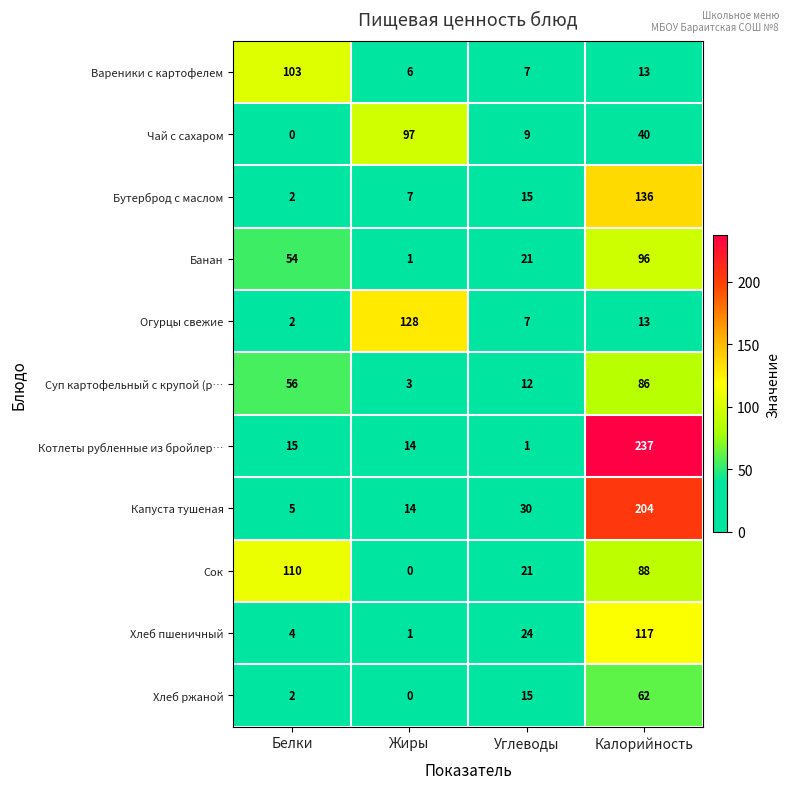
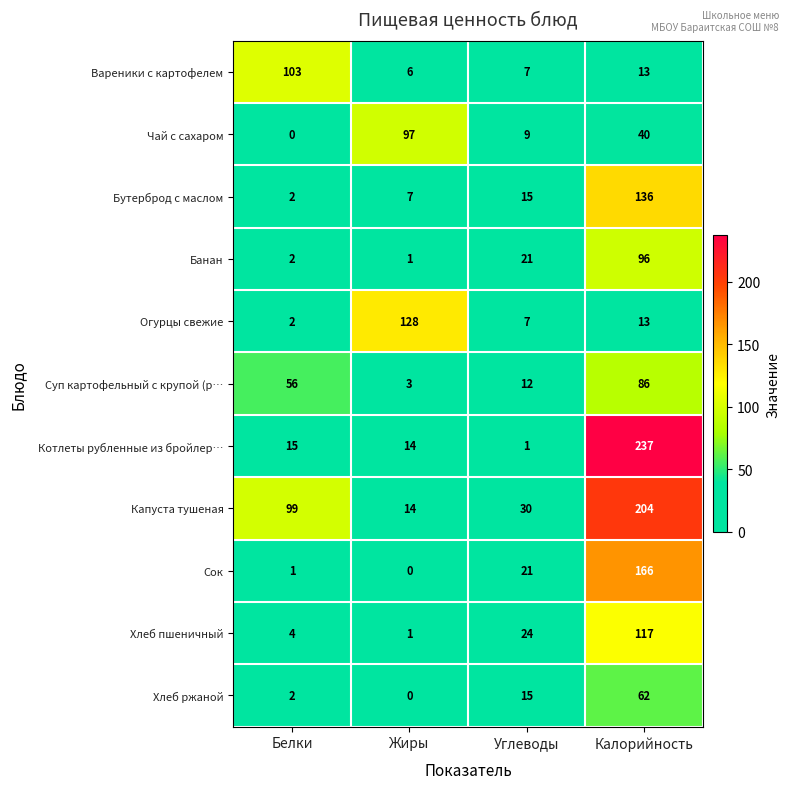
  {
    "Вареники с картофелем": {
      "Белки": 103,
      "Жиры": 6,
      "Углеводы": 7,
      "Калорийность": 13
    },
    "Чай с сахаром": {
      "Белки": 0,
      "Жиры": 97,
      "Углеводы": 9,
      "Калорийность": 40
    },
    "Бутерброд с маслом": {
      "Белки": 2,
      "Жиры": 7,
      "Углеводы": 15,
      "Калорийность": 136
    },
    "Банан": {
-     "Белки": 54,
+     "Белки": 2,
      "Жиры": 1,
      "Углеводы": 21,
      "Калорийность": 96
    },
    "Огурцы свежие": {
      "Белки": 2,
      "Жиры": 128,
      "Углеводы": 7,
      "Калорийность": 13
    },
    "Суп картофельный с крупой (р…": {
      "Белки": 56,
      "Жиры": 3,
      "Углеводы": 12,
      "Калорийность": 86
    },
    "Котлеты рубленные из бройлер…": {
      "Белки": 15,
      "Жиры": 14,
      "Углеводы": 1,
      "Калорийность": 237
    },
    "Капуста тушеная": {
-     "Белки": 5,
+     "Белки": 99,
      "Жиры": 14,
      "Углеводы": 30,
      "Калорийность": 204
    },
    "Сок": {
-     "Белки": 110,
+     "Белки": 1,
      "Жиры": 0,
      "Углеводы": 21,
-     "Калорийность": 88
+     "Калорийность": 166
    },
    "Хлеб пшеничный": {
      "Белки": 4,
      "Жиры": 1,
      "Углеводы": 24,
      "Калорийность": 117
    },
    "Хлеб ржаной": {
      "Белки": 2,
      "Жиры": 0,
      "Углеводы": 15,
      "Калорийность": 62
    }
  }
